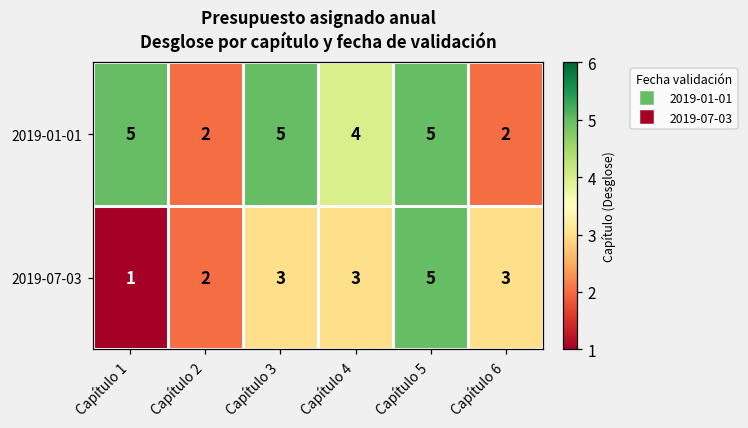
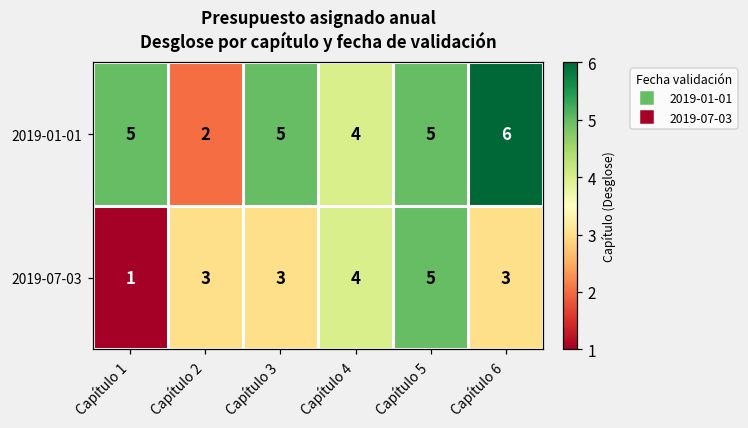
  {
    "2019-01-01": {
      "Capítulo 1": 5,
      "Capítulo 2": 2,
      "Capítulo 3": 5,
      "Capítulo 4": 4,
      "Capítulo 5": 5,
-     "Capítulo 6": 2
+     "Capítulo 6": 6
    },
    "2019-07-03": {
      "Capítulo 1": 1,
-     "Capítulo 2": 2,
+     "Capítulo 2": 3,
      "Capítulo 3": 3,
-     "Capítulo 4": 3,
+     "Capítulo 4": 4,
      "Capítulo 5": 5,
      "Capítulo 6": 3
    }
  }
